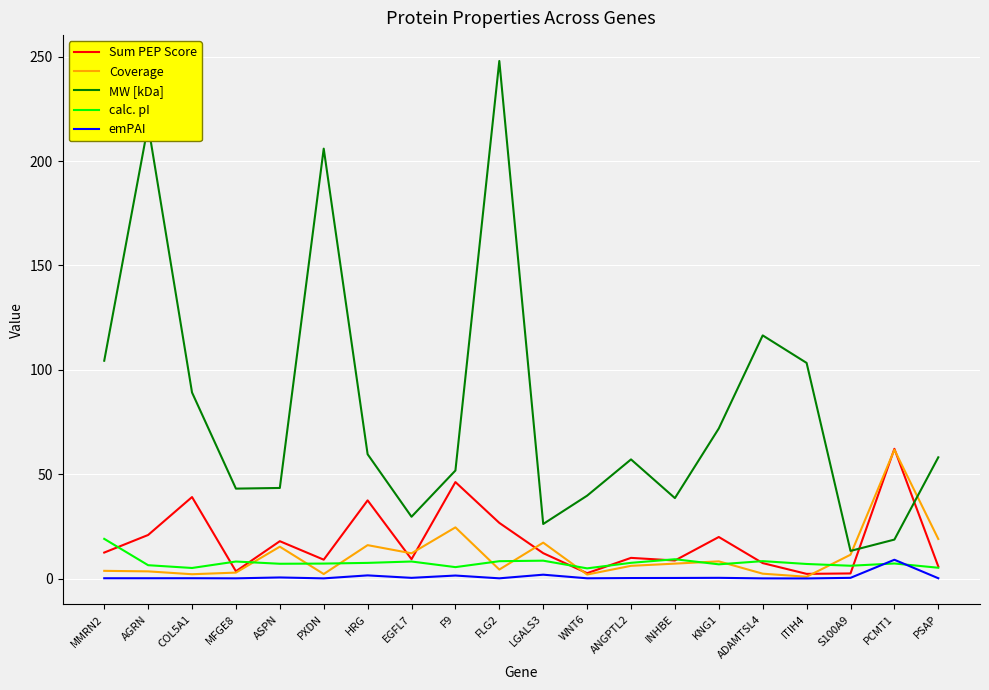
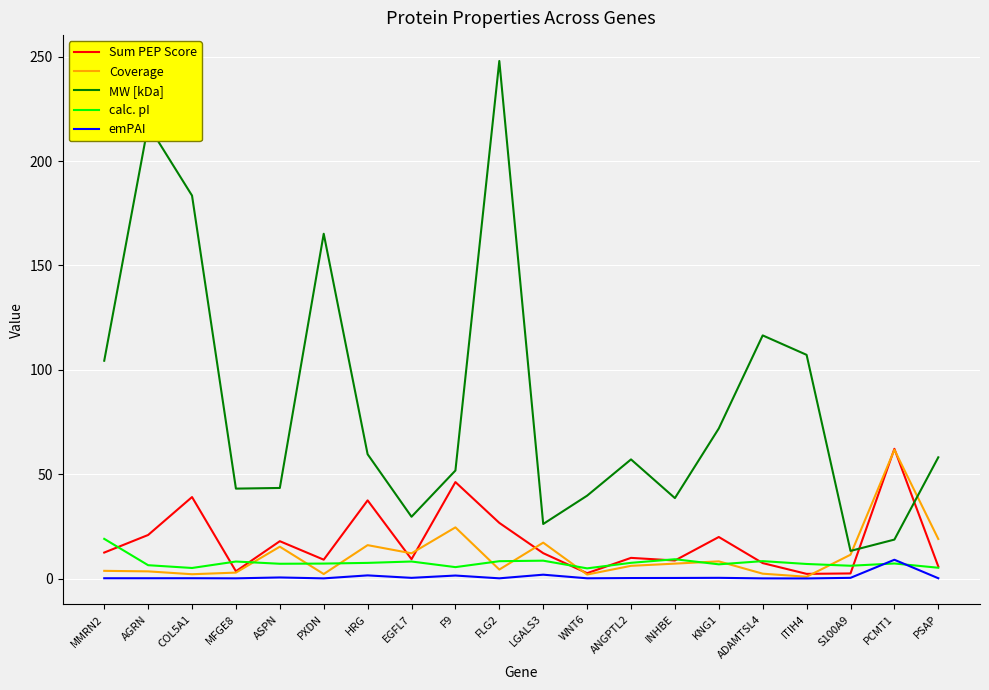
  {
    "Sum PEP Score": {
      "MMRN2": 12,
      "AGRN": 21,
      "COL5A1": 39,
      "ASPN": 18,
      "PXDN": 9,
      "HRG": 37,
      "F9": 46,
      "FLG2": 27,
      "LGALS3": 12,
      "ANGPTL2": 10,
      "KNG1": 20,
      "ITIH4": 2,
      "S100A9": 2
    },
    "Coverage": {
      "MMRN2": 4,
      "AGRN": 3,
      "COL5A1": 2,
      "ASPN": 15,
      "PXDN": 2,
      "HRG": 16,
      "EGFL7": 12,
      "F9": 25,
      "FLG2": 4,
      "LGALS3": 17,
      "ANGPTL2": 6,
      "INHBE": 7,
      "KNG1": 8,
      "ADAMTSL4": 2,
      "S100A9": 11,
      "PSAP": 19
    },
    "MW [kDa]": {
      "MMRN2": 104,
-     "COL5A1": 89,
+     "COL5A1": 183,
      "MFGE8": 43,
      "ASPN": 43,
-     "PXDN": 206,
+     "PXDN": 165,
      "HRG": 60,
      "EGFL7": 30,
      "F9": 52,
      "FLG2": 248,
      "LGALS3": 26,
      "WNT6": 40,
      "ANGPTL2": 57,
      "INHBE": 39,
      "KNG1": 72,
      "ADAMTSL4": 116,
-     "ITIH4": 103,
+     "ITIH4": 107,
      "S100A9": 13,
      "PCMT1": 19,
      "PSAP": 58
    },
    "calc. pI": {
      "MMRN2": 19,
      "AGRN": 6,
      "COL5A1": 5,
      "MFGE8": 8,
      "ASPN": 7,
      "PXDN": 7,
      "HRG": 8,
      "F9": 5,
      "FLG2": 8,
      "LGALS3": 9,
      "WNT6": 5,
      "ANGPTL2": 8,
      "KNG1": 7,
      "ITIH4": 7,
      "S100A9": 6,
      "PCMT1": 7
    },
    "emPAI": {
      "MMRN2": 0,
      "AGRN": 0,
      "COL5A1": 0,
      "MFGE8": 0,
      "ASPN": 1,
      "PXDN": 0,
      "HRG": 2,
      "EGFL7": 0,
      "F9": 1,
      "FLG2": 0,
      "LGALS3": 2,
      "WNT6": 0,
      "ANGPTL2": 0,
      "INHBE": 0,
      "KNG1": 0,
      "ADAMTSL4": 0,
      "S100A9": 0,
      "PCMT1": 9,
      "PSAP": 0
    }
  }
